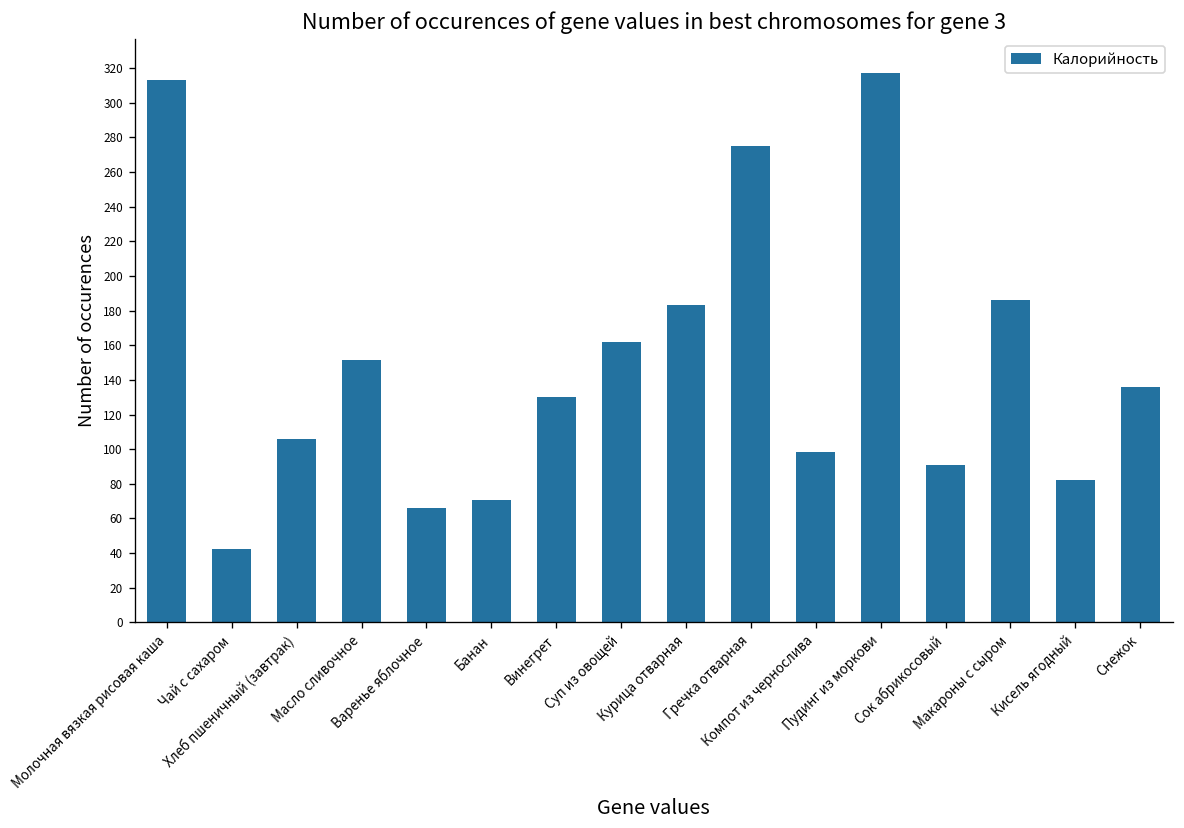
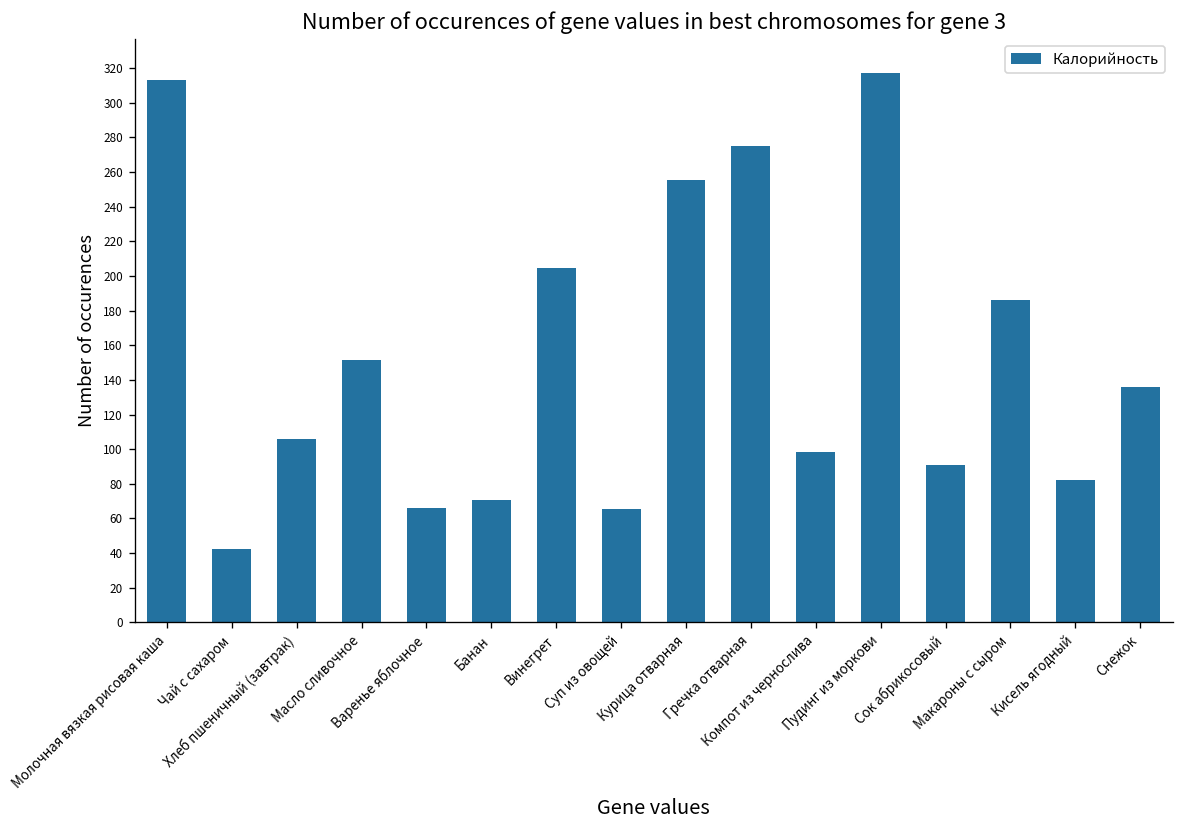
  {
    "Молочная вязкая рисовая каша": 313,
    "Чай с сахаром": 43,
    "Хлеб пшеничный (завтрак)": 106,
    "Масло сливочное": 152,
    "Варенье яблочное": 66,
    "Банан": 70,
-   "Винегрет": 130,
-   "Суп из овощей": 162,
-   "Курица отварная": 183,
+   "Винегрет": 205,
+   "Суп из овощей": 65,
+   "Курица отварная": 256,
    "Гречка отварная": 275,
    "Компот из чернослива": 98,
    "Пудинг из моркови": 317,
    "Сок абрикосовый": 91,
    "Макароны с сыром": 186,
    "Кисель ягодный": 82,
    "Снежок": 136
  }
